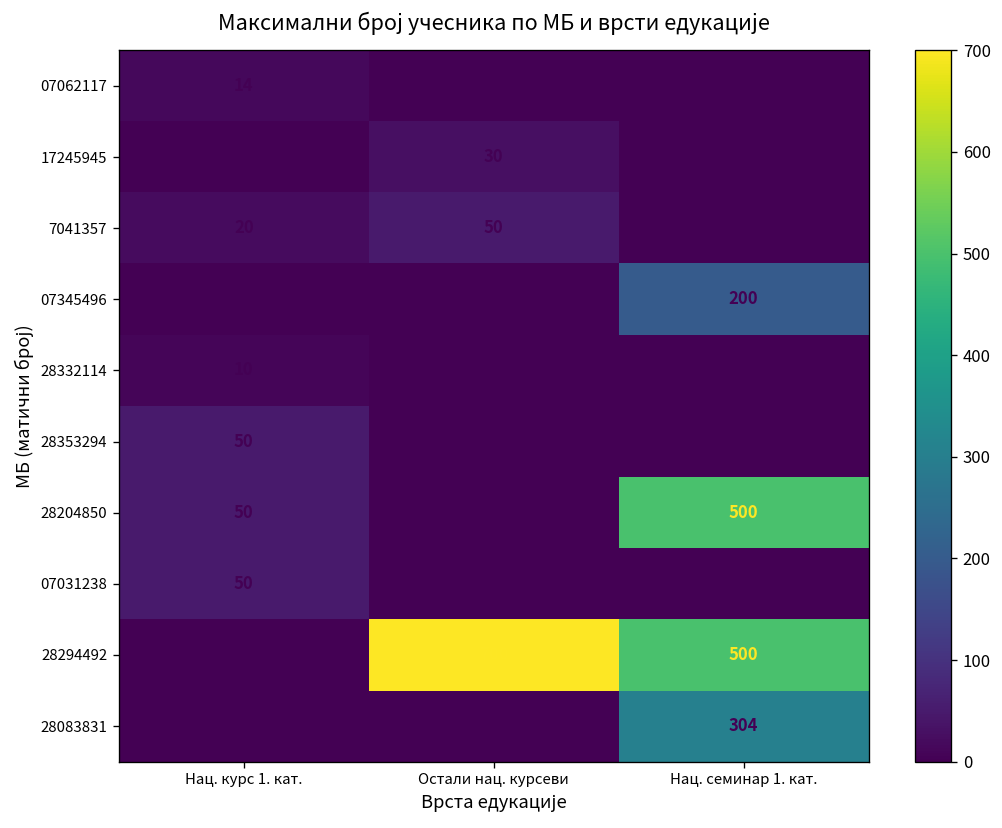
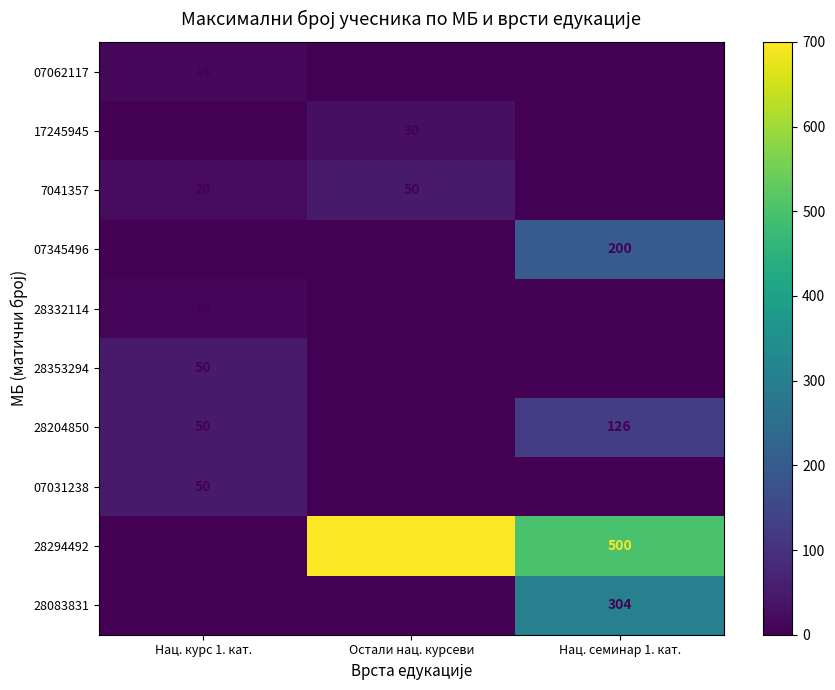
  {
    "07345496": {
      "Нац. семинар 1. кат.": 200
    },
    "28204850": {
-     "Нац. семинар 1. кат.": 500
+     "Нац. семинар 1. кат.": 126
    },
    "28294492": {
      "Нац. семинар 1. кат.": 500
    },
    "28083831": {
      "Нац. семинар 1. кат.": 304
    }
  }
